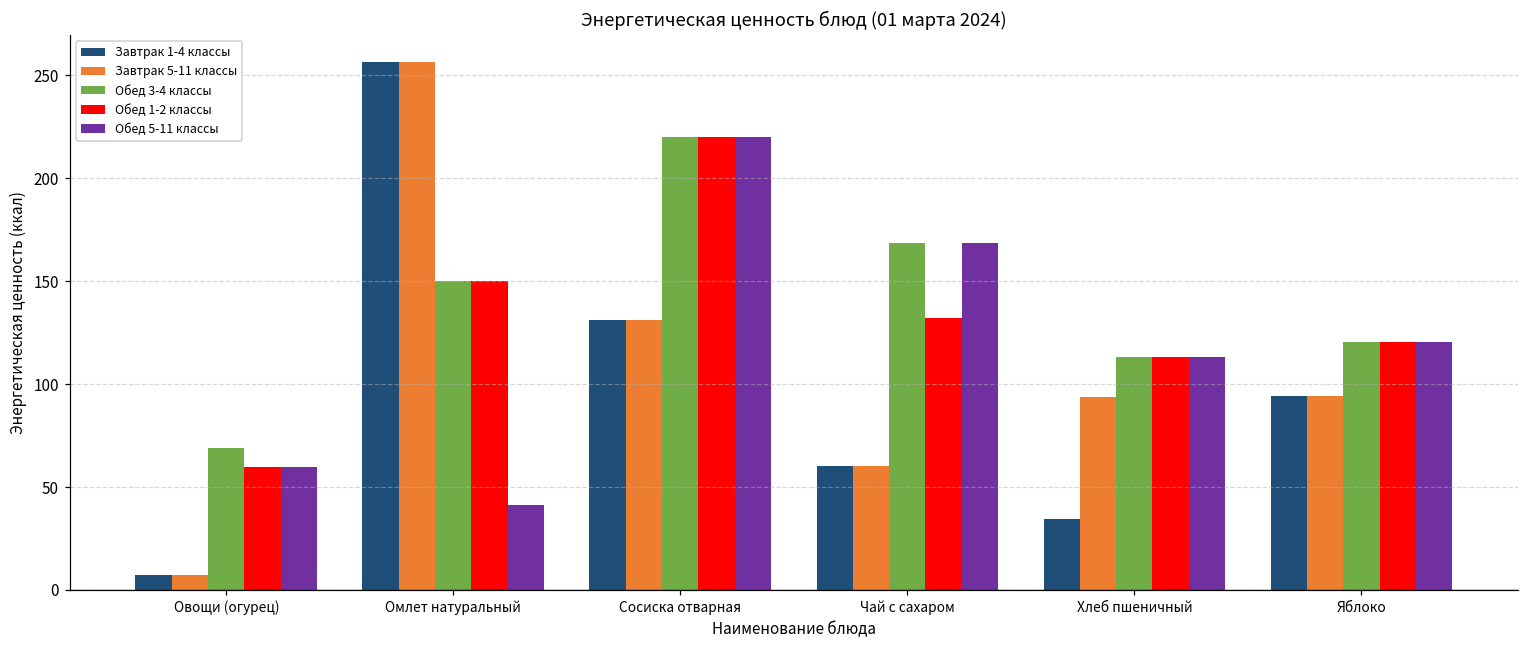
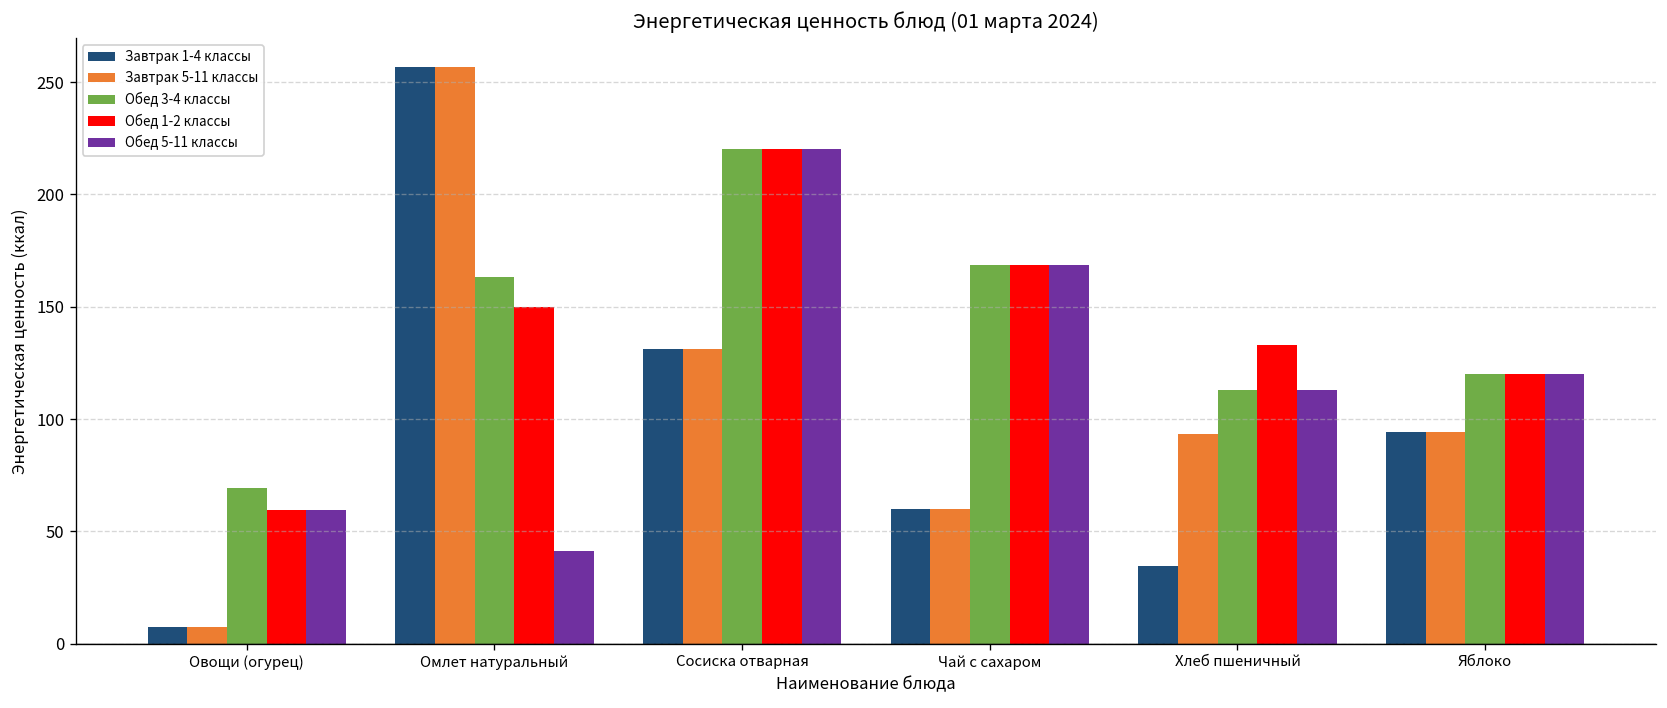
  {
    "Завтрак 1-4 классы": {
      "Овощи (огурец)": 7,
      "Омлет натуральный": 257,
      "Сосиска отварная": 131,
      "Чай с сахаром": 60,
      "Хлеб пшеничный": 35,
      "Яблоко": 94
    },
    "Завтрак 5-11 классы": {
      "Овощи (огурец)": 7,
      "Омлет натуральный": 257,
      "Сосиска отварная": 131,
      "Чай с сахаром": 60,
      "Хлеб пшеничный": 94,
      "Яблоко": 94
    },
    "Обед 3-4 классы": {
      "Овощи (огурец)": 69,
-     "Омлет натуральный": 150,
+     "Омлет натуральный": 163,
      "Сосиска отварная": 220,
      "Чай с сахаром": 168,
      "Хлеб пшеничный": 113,
      "Яблоко": 120
    },
    "Обед 1-2 классы": {
      "Овощи (огурец)": 60,
      "Омлет натуральный": 150,
      "Сосиска отварная": 220,
-     "Чай с сахаром": 132,
-     "Хлеб пшеничный": 113,
+     "Чай с сахаром": 168,
+     "Хлеб пшеничный": 133,
      "Яблоко": 120
    },
    "Обед 5-11 классы": {
      "Овощи (огурец)": 60,
      "Омлет натуральный": 41,
      "Сосиска отварная": 220,
      "Чай с сахаром": 168,
      "Хлеб пшеничный": 113,
      "Яблоко": 120
    }
  }
